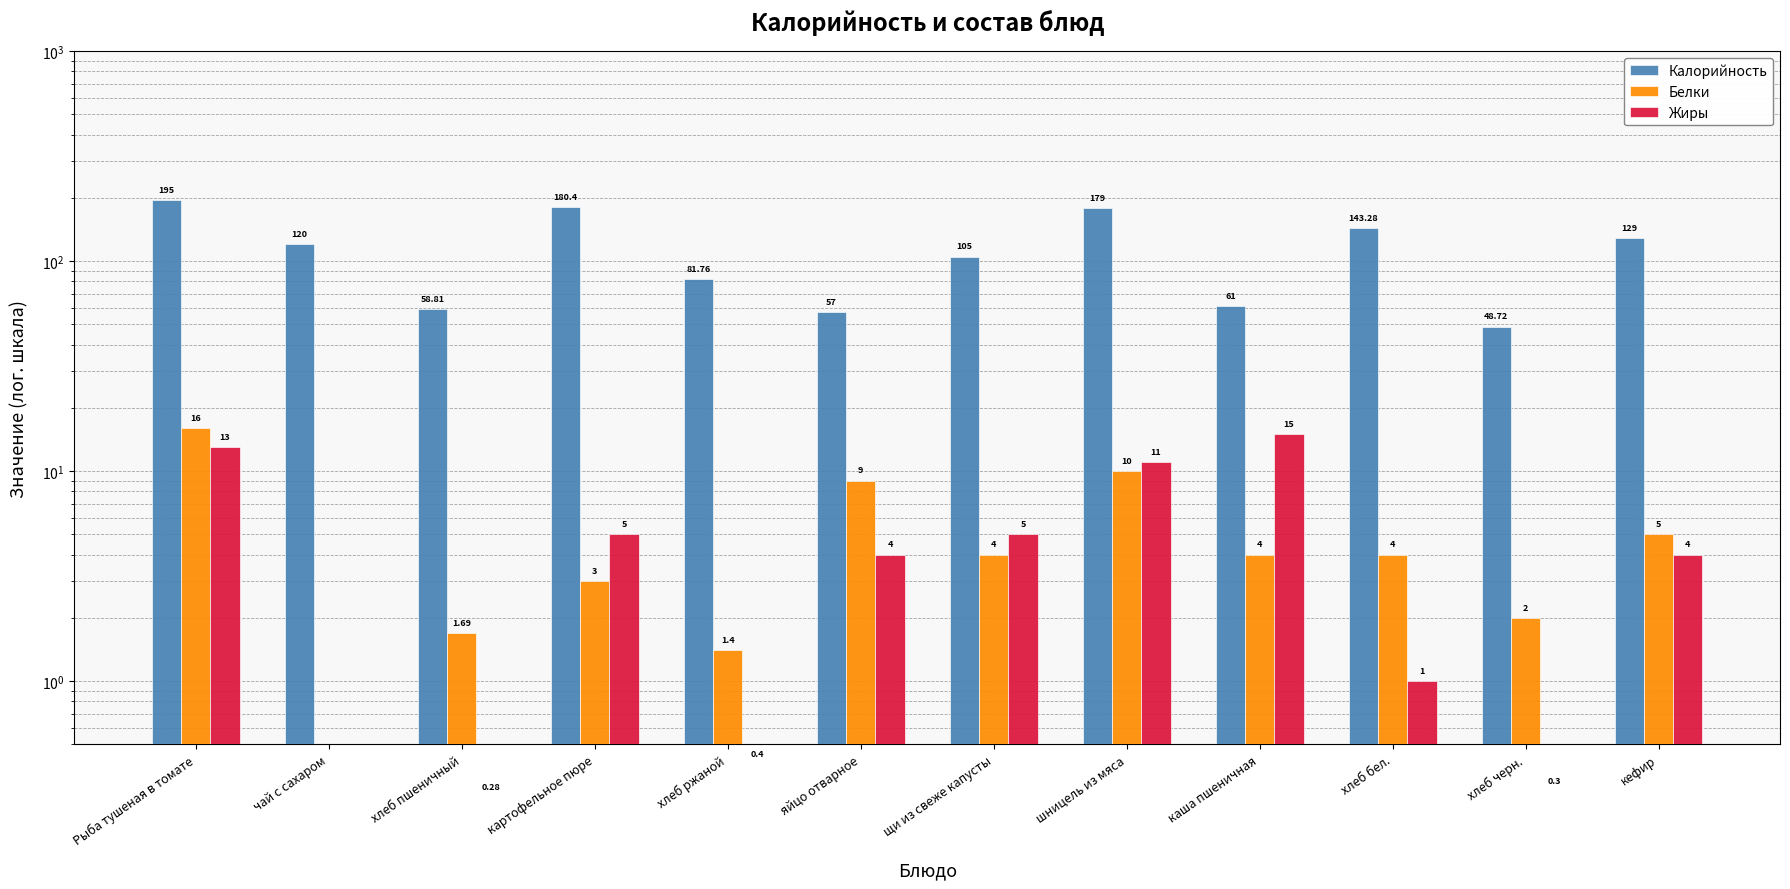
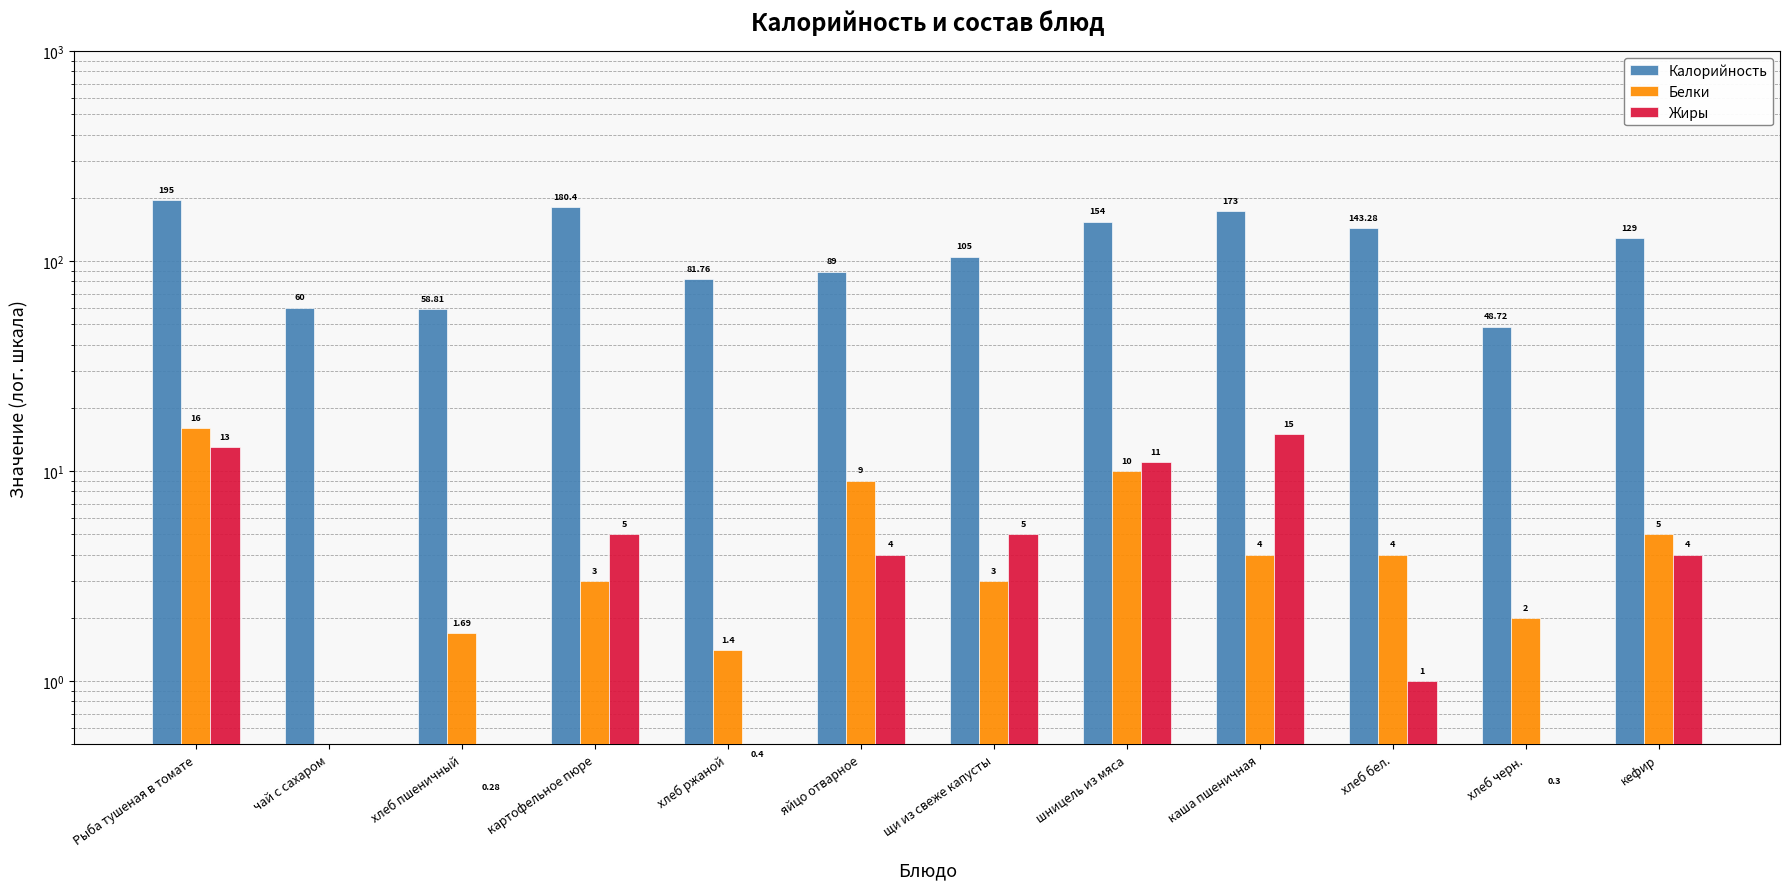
  {
    "Калорийность": {
      "Рыба тушеная в томате": 195,
-     "чай с сахаром": 120,
+     "чай с сахаром": 60,
      "хлеб пшеничный": 58.81,
      "картофельное пюре": 180.4,
      "хлеб ржаной": 81.76,
-     "яйцо отварное": 57,
+     "яйцо отварное": 89,
      "щи из свеже капусты": 105,
-     "шницель из мяса": 179,
-     "каша пшеничная": 61,
+     "шницель из мяса": 154,
+     "каша пшеничная": 173,
      "хлеб бел.": 143.28,
      "хлеб черн.": 48.72,
      "кефир": 129
    },
    "Белки": {
      "Рыба тушеная в томате": 16,
      "хлеб пшеничный": 1.69,
      "картофельное пюре": 3,
      "хлеб ржаной": 1.4,
      "яйцо отварное": 9,
-     "щи из свеже капусты": 4,
+     "щи из свеже капусты": 3,
      "шницель из мяса": 10,
      "каша пшеничная": 4,
      "хлеб бел.": 4,
      "хлеб черн.": 2,
      "кефир": 5
    },
    "Жиры": {
      "Рыба тушеная в томате": 13,
      "картофельное пюре": 5,
      "яйцо отварное": 4,
      "щи из свеже капусты": 5,
      "шницель из мяса": 11,
      "каша пшеничная": 15,
      "хлеб бел.": 1,
      "кефир": 4
    }
  }
